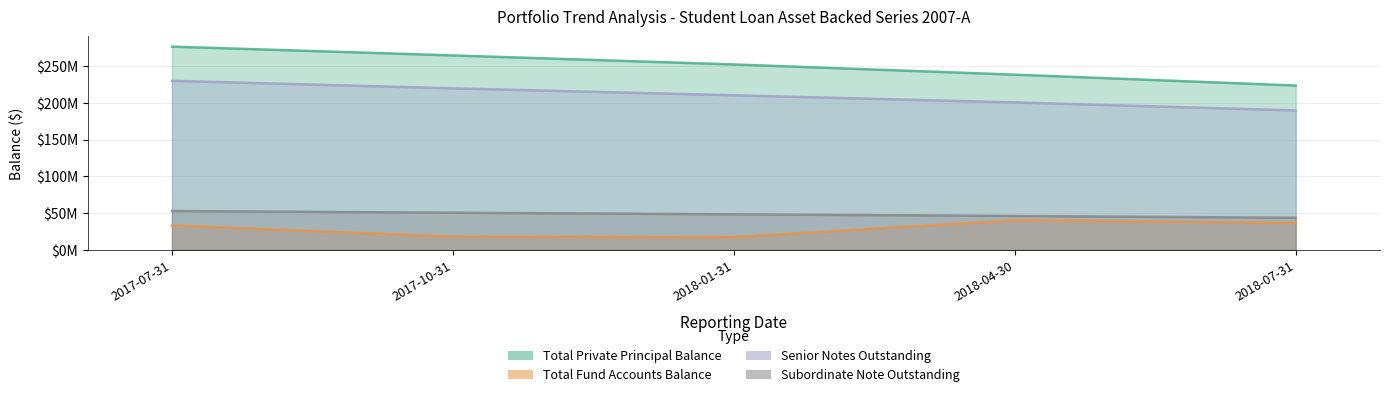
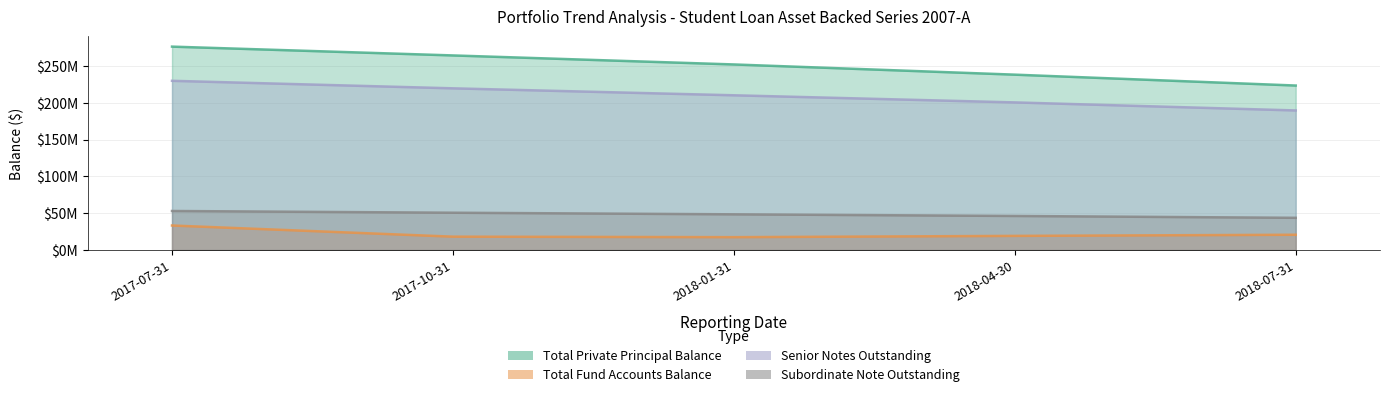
  {
    "Total Fund Accounts Balance": {
      "2017-07-31": "$30000000",
      "2017-10-31": "$20000000",
      "2018-01-31": "$20000000",
-     "2018-04-30": "$40000000",
-     "2018-07-31": "$40000000"
+     "2018-04-30": "$20000000",
+     "2018-07-31": "$20000000"
    }
  }
